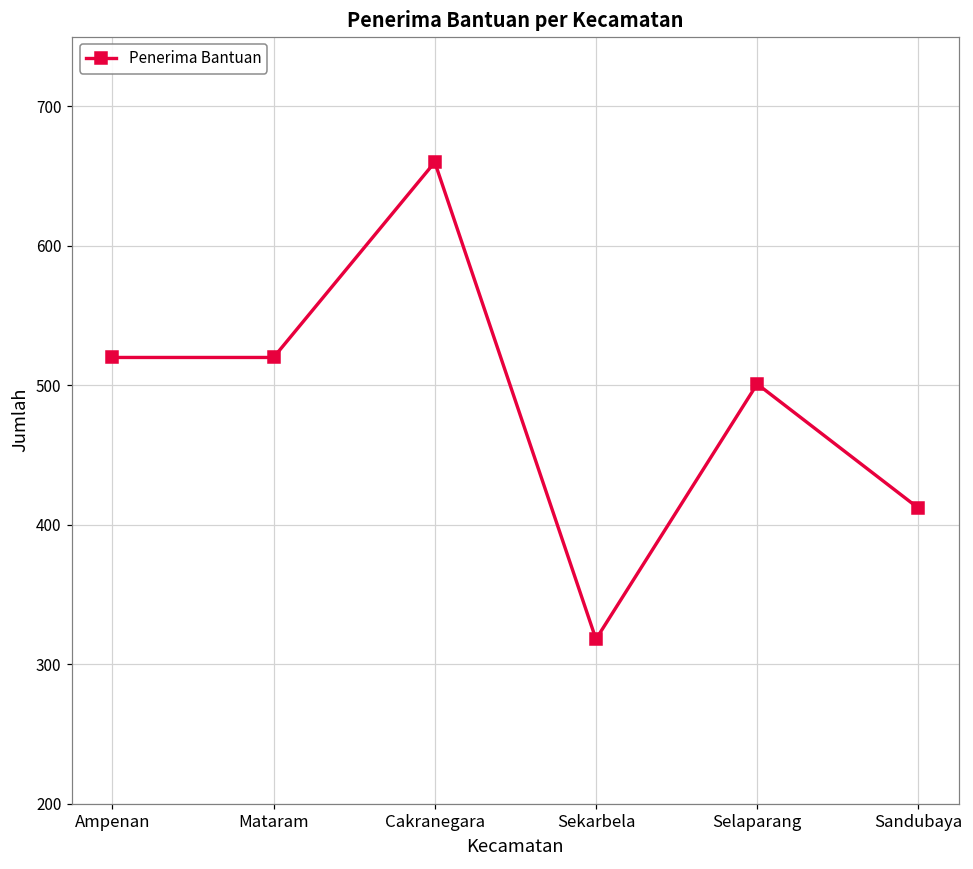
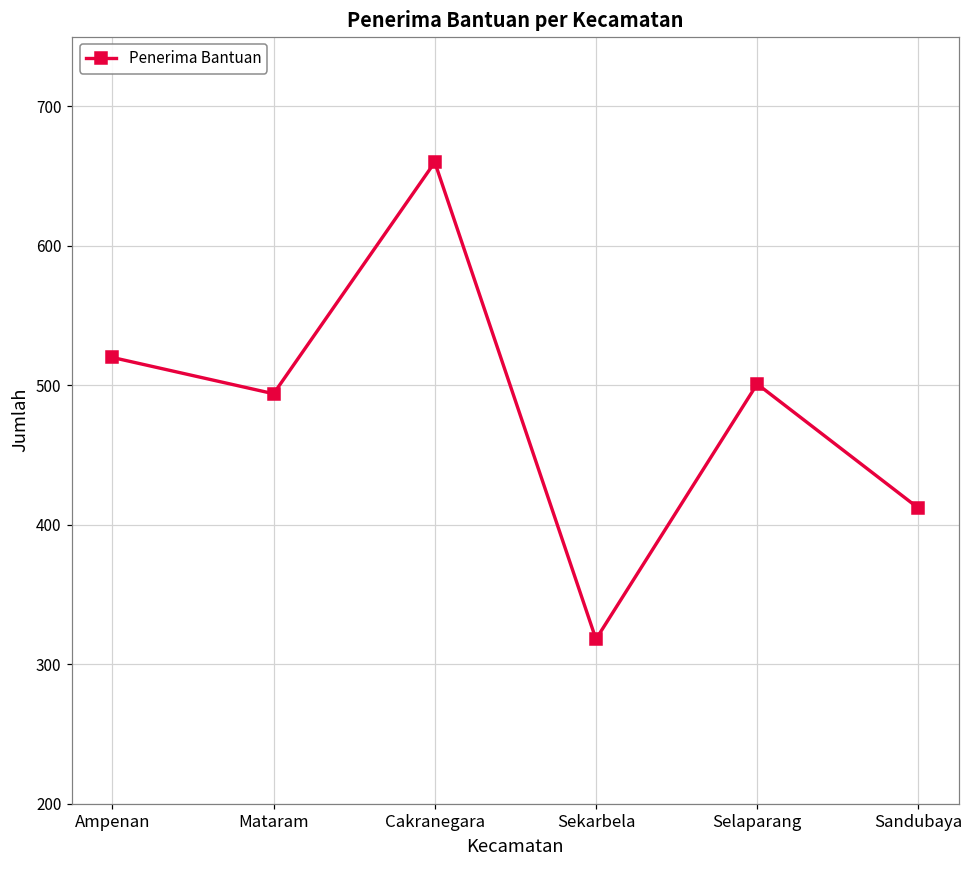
  {
    "Ampenan": 520,
-   "Mataram": 520,
+   "Mataram": 494,
    "Cakranegara": 660,
    "Sekarbela": 318,
    "Selaparang": 501,
    "Sandubaya": 412
  }
